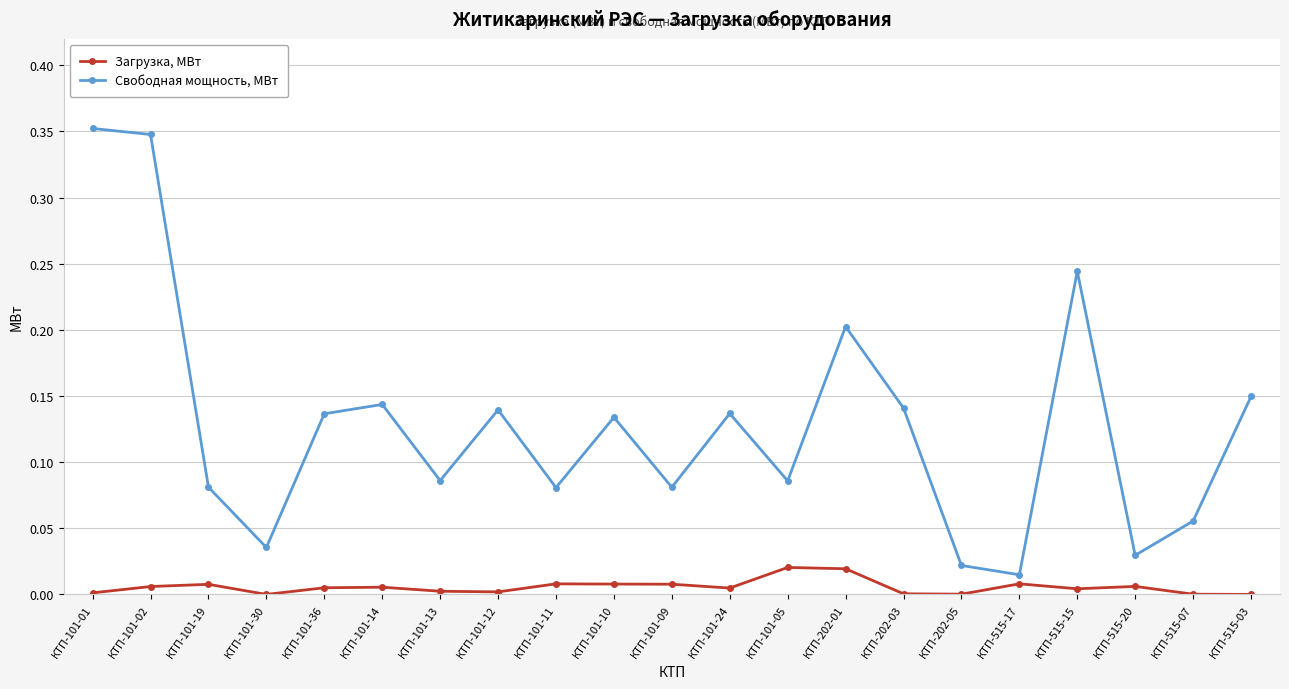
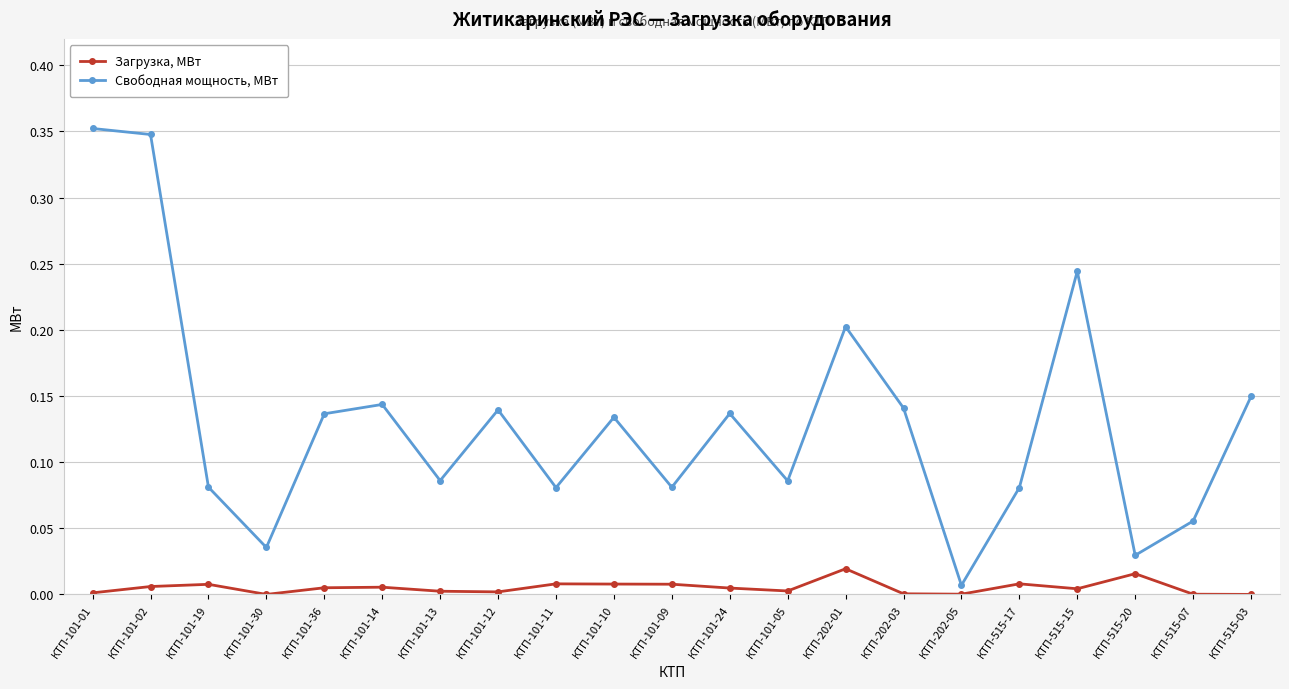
  {
    "Загрузка, МВт": {
      "КТП-101-01": 0.001,
      "КТП-101-02": 0.006,
      "КТП-101-19": 0.008,
      "КТП-101-30": 0.000,
      "КТП-101-36": 0.005,
      "КТП-101-14": 0.005,
      "КТП-101-13": 0.002,
      "КТП-101-12": 0.002,
      "КТП-101-11": 0.008,
      "КТП-101-10": 0.008,
      "КТП-101-09": 0.008,
      "КТП-101-24": 0.005,
-     "КТП-101-05": 0.020,
+     "КТП-101-05": 0.003,
      "КТП-202-01": 0.019,
      "КТП-202-03": 0.000,
      "КТП-202-05": 0.000,
      "КТП-515-17": 0.008,
      "КТП-515-15": 0.004,
-     "КТП-515-20": 0.006,
+     "КТП-515-20": 0.016,
      "КТП-515-07": 0.000,
      "КТП-515-03": 0.000
    },
    "Свободная мощность, МВт": {
      "КТП-101-01": 0.352,
      "КТП-101-02": 0.348,
      "КТП-101-19": 0.081,
      "КТП-101-30": 0.035,
      "КТП-101-36": 0.137,
      "КТП-101-14": 0.144,
      "КТП-101-13": 0.086,
      "КТП-101-12": 0.140,
      "КТП-101-11": 0.081,
      "КТП-101-10": 0.134,
      "КТП-101-09": 0.081,
      "КТП-101-24": 0.137,
      "КТП-101-05": 0.086,
      "КТП-202-01": 0.202,
      "КТП-202-03": 0.141,
-     "КТП-202-05": 0.022,
-     "КТП-515-17": 0.015,
+     "КТП-202-05": 0.007,
+     "КТП-515-17": 0.081,
      "КТП-515-15": 0.244,
      "КТП-515-20": 0.030,
      "КТП-515-07": 0.055,
      "КТП-515-03": 0.150
    }
  }
